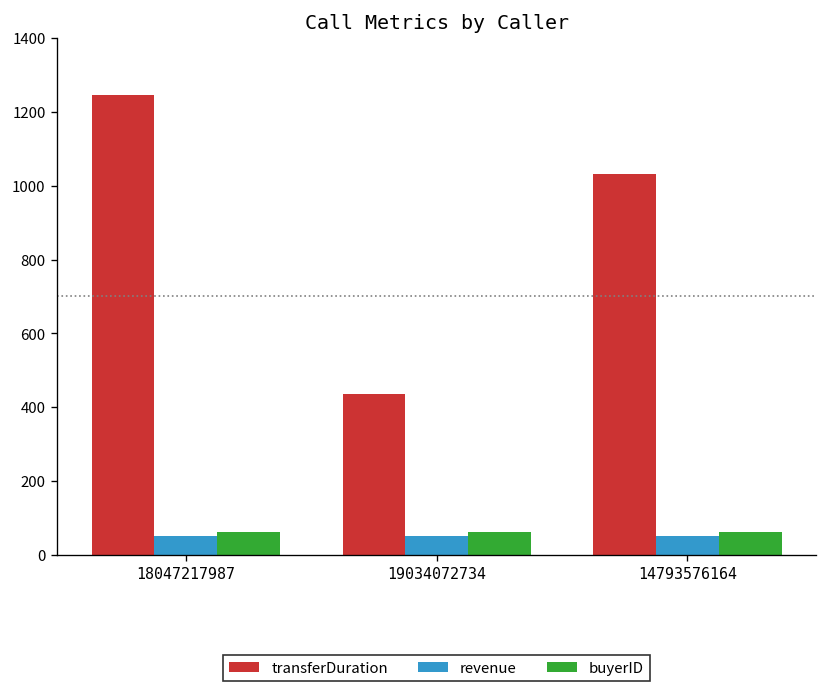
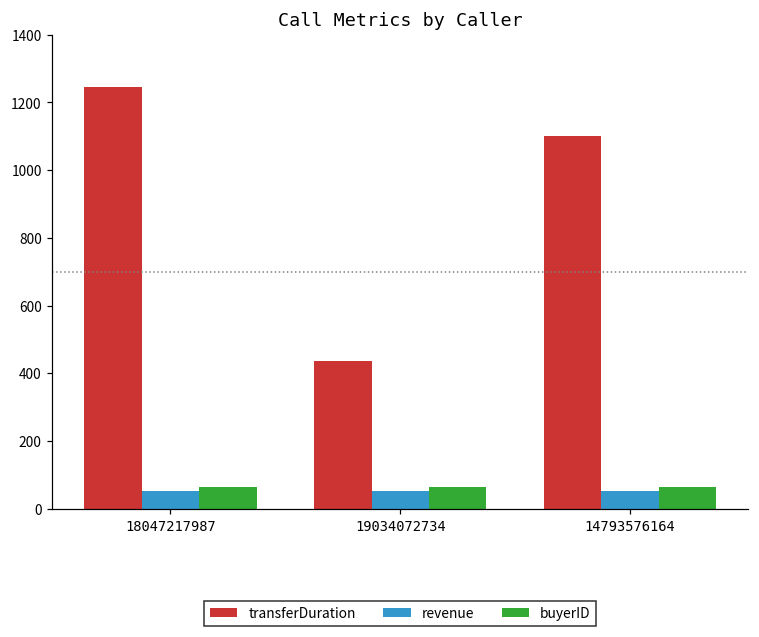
  {
    "transferDuration": {
      "18047217987": 1250,
      "19034072734": 440,
-     "14793576164": 1030
+     "14793576164": 1100
    },
    "revenue": {
      "18047217987": 50,
      "19034072734": 50,
      "14793576164": 50
    },
    "buyerID": {
      "18047217987": 60,
      "19034072734": 60,
      "14793576164": 60
    }
  }
